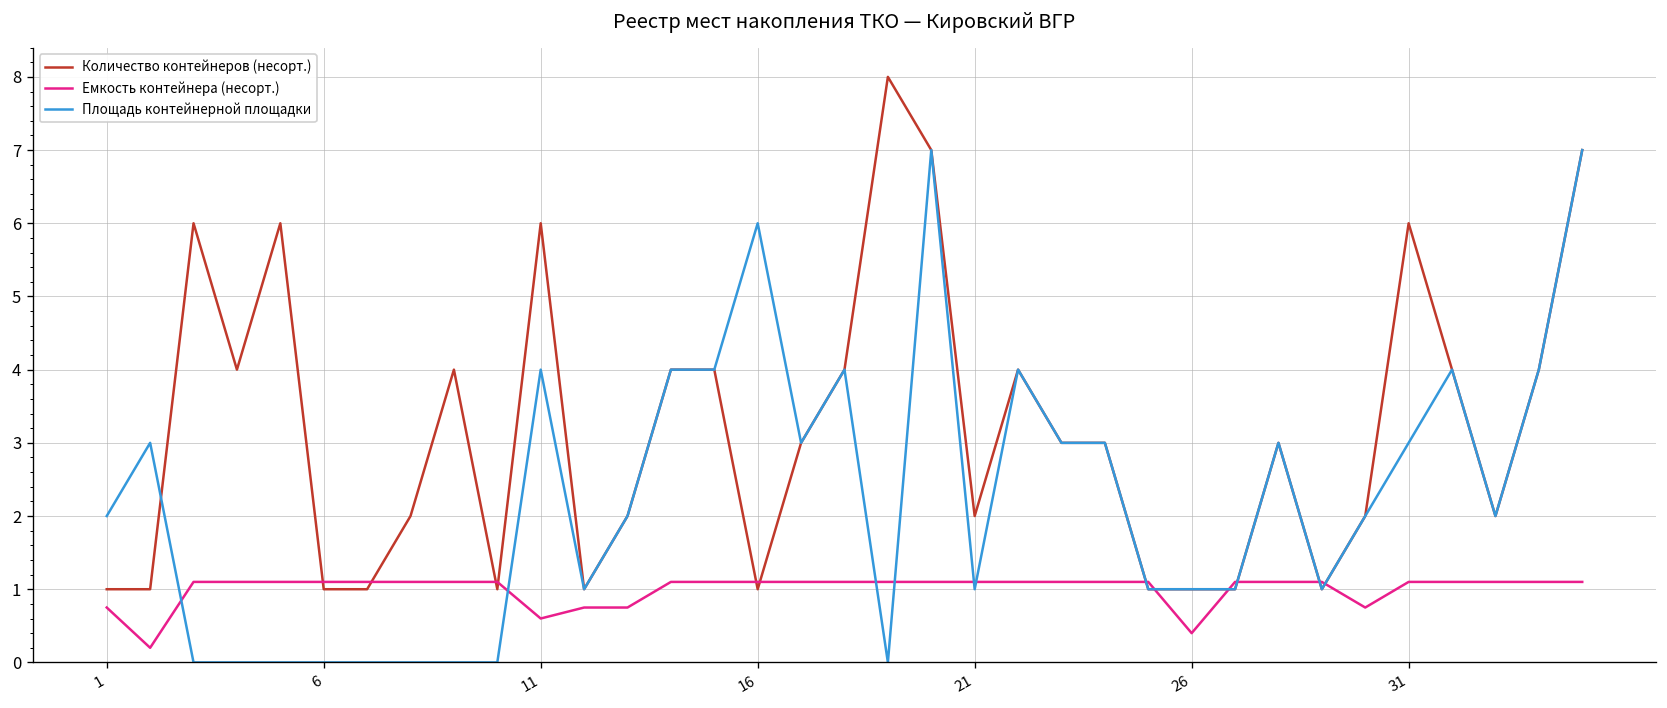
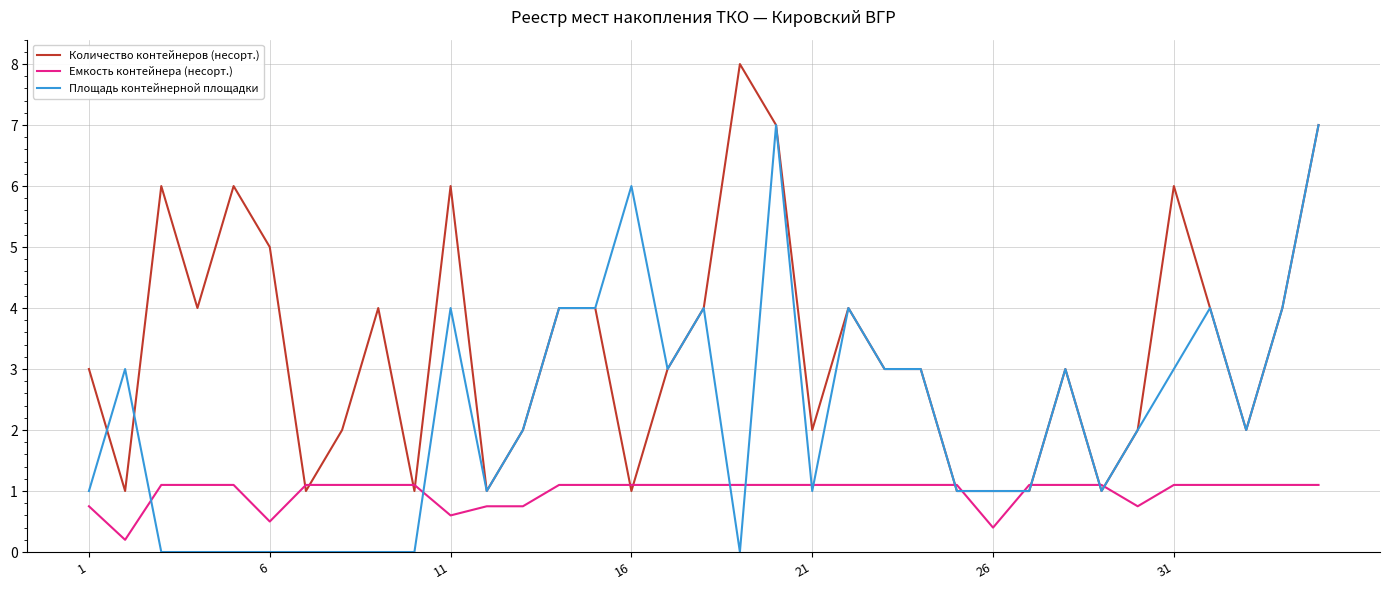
  {
    "Количество контейнеров (несорт.)": {
-     "1": 1,
-     "6": 1,
+     "1": 3,
+     "6": 5,
      "11": 6,
      "16": 1,
      "21": 2,
      "31": 6
    },
    "Емкость контейнера (несорт.)": {
      "1": 0.8,
-     "6": 1.1,
+     "6": 0.5,
      "11": 0.6,
      "16": 1.1,
      "21": 1.1,
      "26": 0.4,
      "31": 1.1
    },
    "Площадь контейнерной площадки": {
-     "1": 2,
+     "1": 1,
      "6": 0,
      "11": 4,
      "16": 6,
      "21": 1,
      "31": 3
    }
  }
